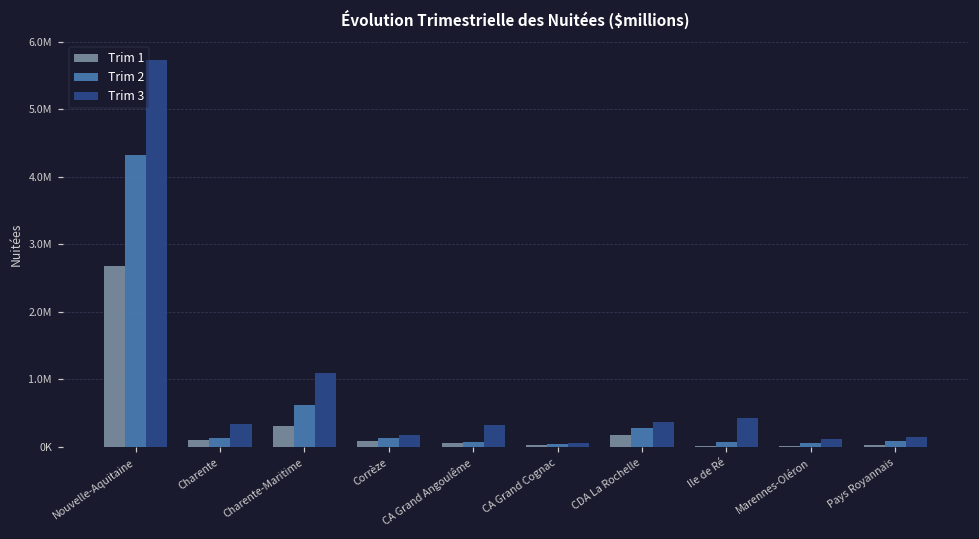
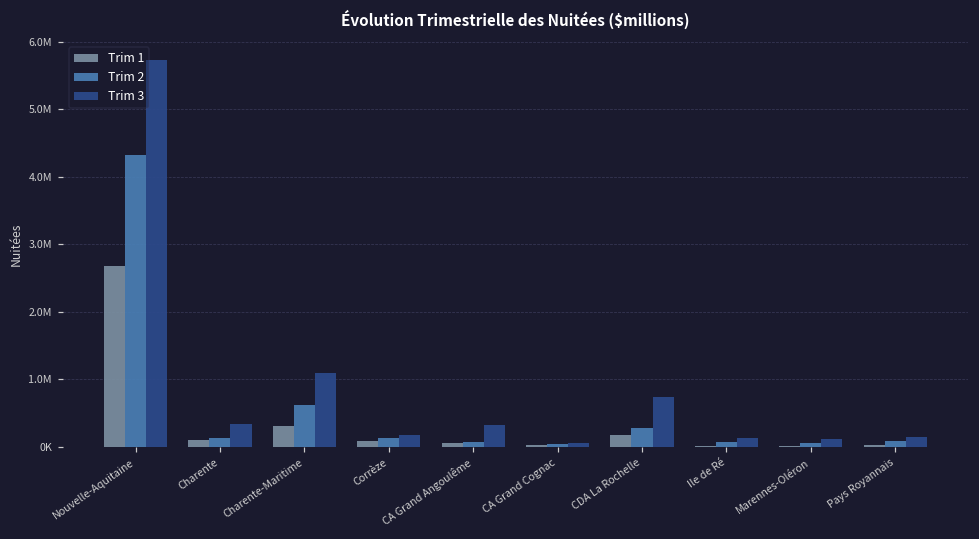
  {
    "Trim 3": {
      "Nouvelle-Aquitaine": 5700000,
      "Charente": 300000,
      "Charente-Maritime": 1100000,
      "Corrèze": 200000,
      "CA Grand Angoulême": 300000,
      "CA Grand Cognac": 100000,
-     "CDA La Rochelle": 400000,
-     "Ile de Ré": 400000,
+     "CDA La Rochelle": 700000,
+     "Ile de Ré": 100000,
      "Marennes-Oléron": 100000,
      "Pays Royannais": 100000
    }
  }
